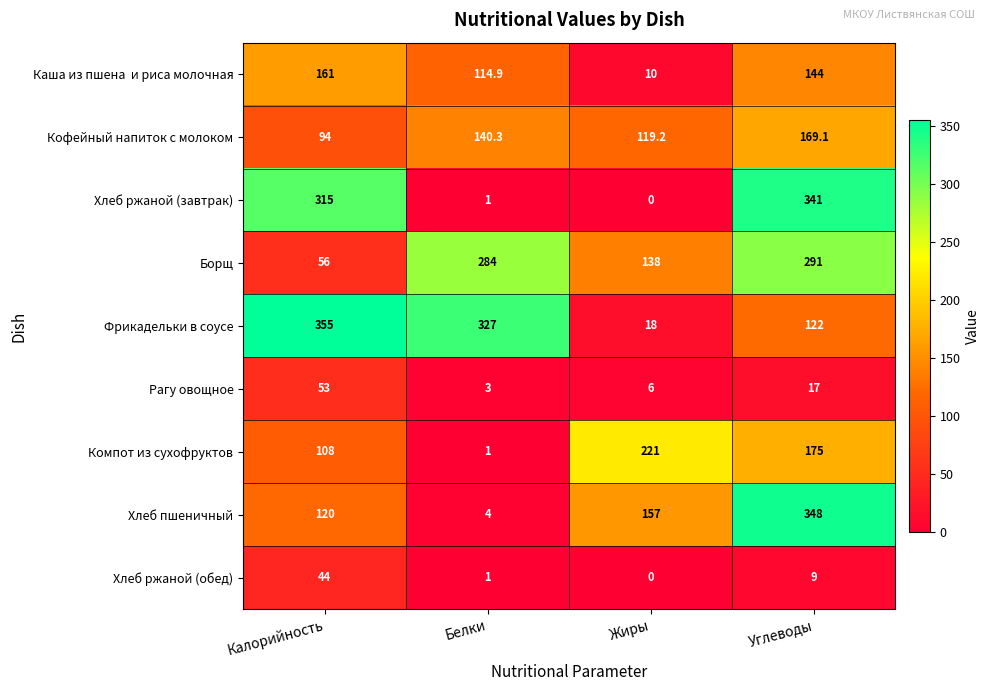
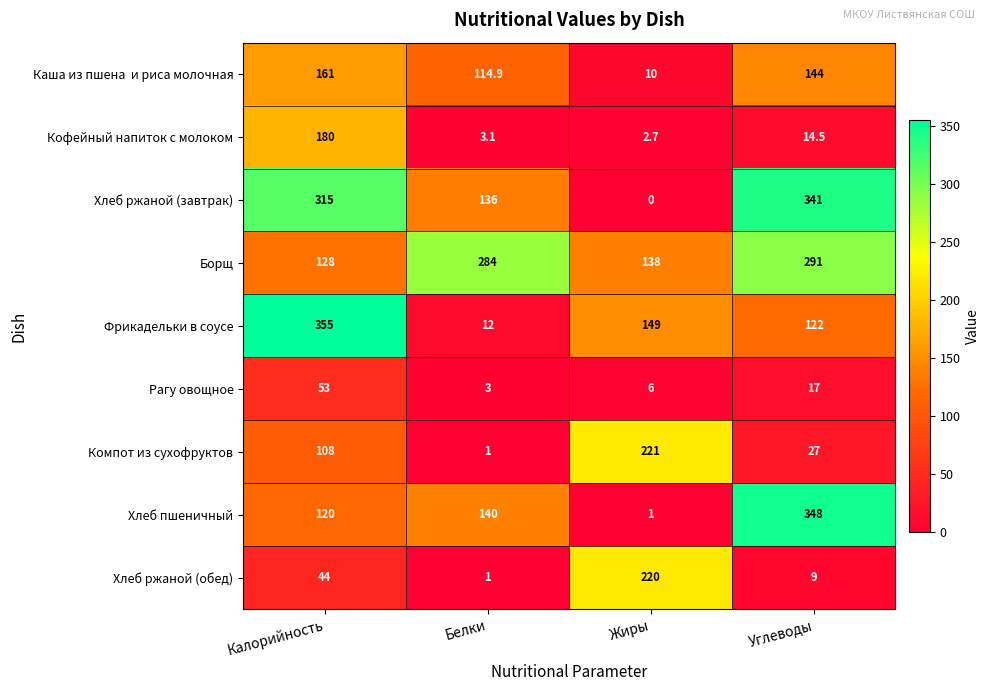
  {
    "Каша из пшена и риса молочная": {
      "Калорийность": 161,
      "Белки": 114.9,
      "Жиры": 10,
      "Углеводы": 144
    },
    "Кофейный напиток с молоком": {
-     "Калорийность": 94,
-     "Белки": 140.3,
-     "Жиры": 119.2,
-     "Углеводы": 169.1
+     "Калорийность": 180,
+     "Белки": 3.1,
+     "Жиры": 2.7,
+     "Углеводы": 14.5
    },
    "Хлеб ржаной (завтрак)": {
      "Калорийность": 315,
-     "Белки": 1,
+     "Белки": 136,
      "Жиры": 0,
      "Углеводы": 341
    },
    "Борщ": {
-     "Калорийность": 56,
+     "Калорийность": 128,
      "Белки": 284,
      "Жиры": 138,
      "Углеводы": 291
    },
    "Фрикадельки в соусе": {
      "Калорийность": 355,
-     "Белки": 327,
-     "Жиры": 18,
+     "Белки": 12,
+     "Жиры": 149,
      "Углеводы": 122
    },
    "Рагу овощное": {
      "Калорийность": 53,
      "Белки": 3,
      "Жиры": 6,
      "Углеводы": 17
    },
    "Компот из сухофруктов": {
      "Калорийность": 108,
      "Белки": 1,
      "Жиры": 221,
-     "Углеводы": 175
+     "Углеводы": 27
    },
    "Хлеб пшеничный": {
      "Калорийность": 120,
-     "Белки": 4,
-     "Жиры": 157,
+     "Белки": 140,
+     "Жиры": 1,
      "Углеводы": 348
    },
    "Хлеб ржаной (обед)": {
      "Калорийность": 44,
      "Белки": 1,
-     "Жиры": 0,
+     "Жиры": 220,
      "Углеводы": 9
    }
  }
